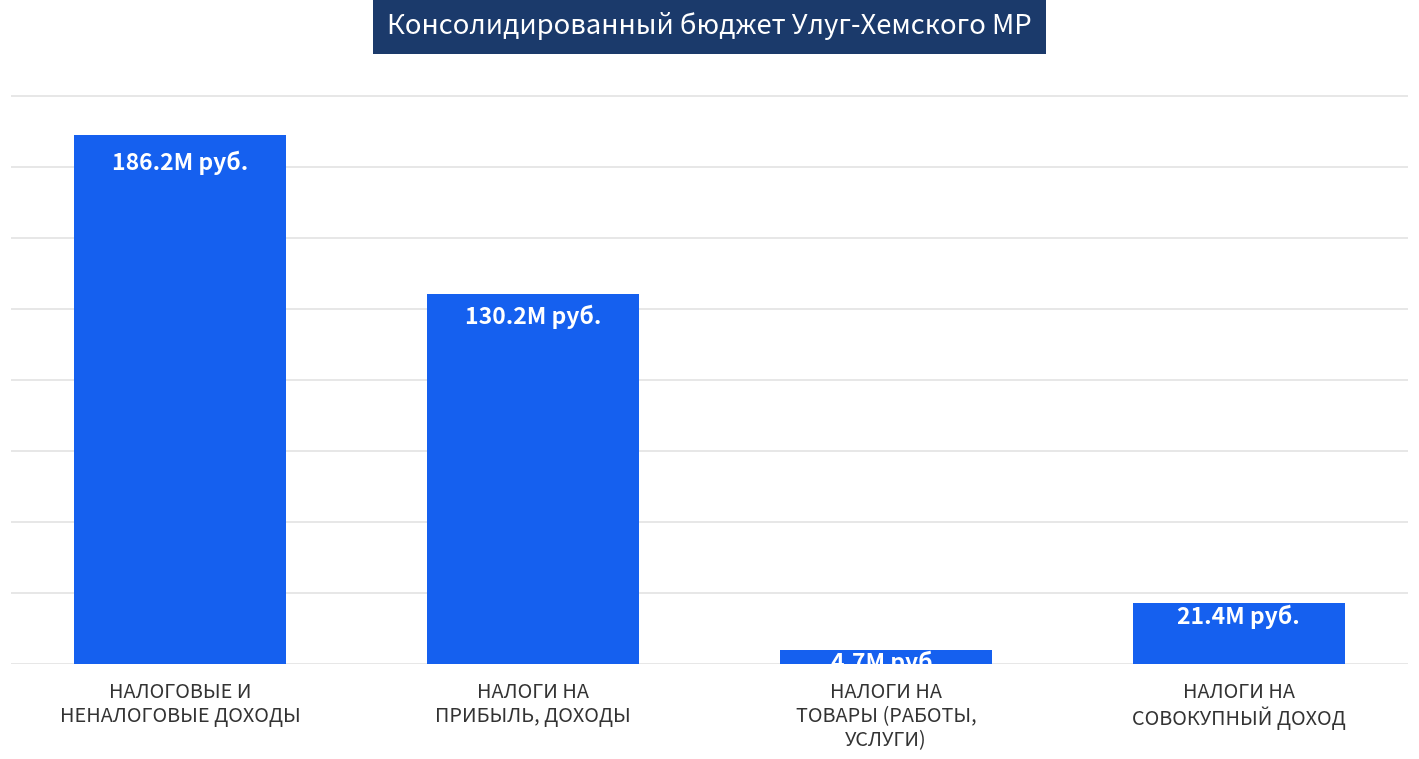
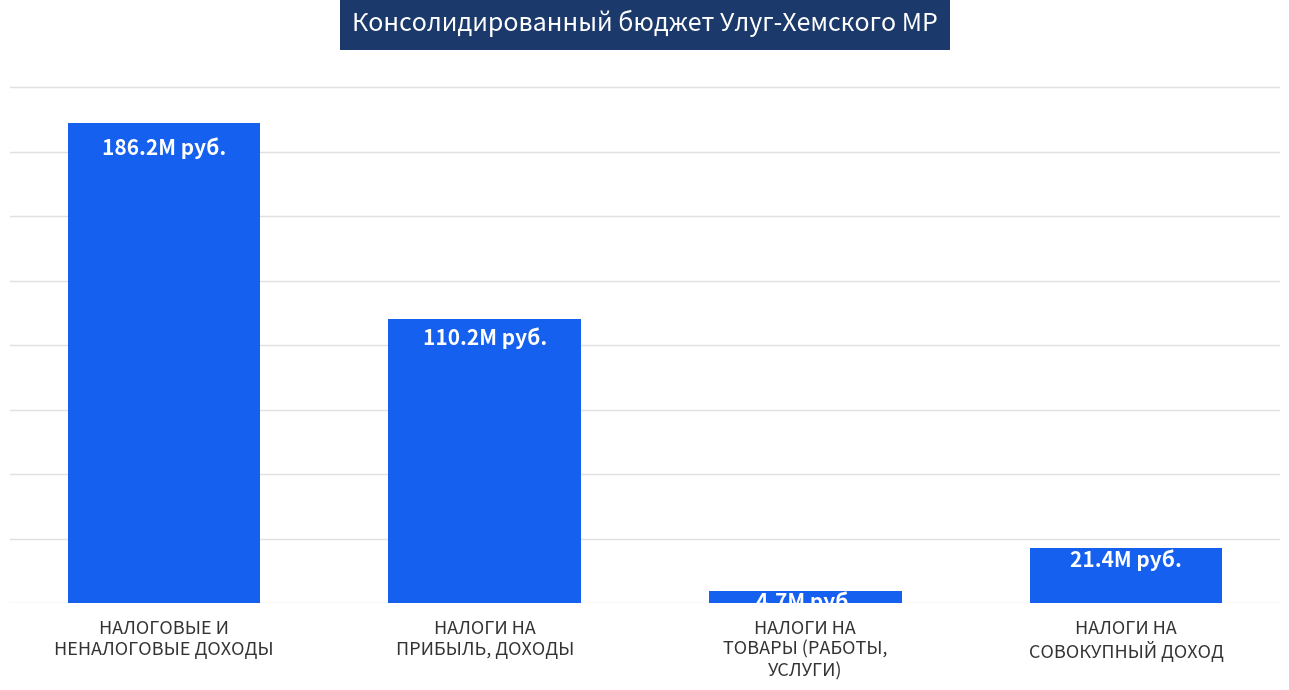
  {
    "НАЛОГОВЫЕ И НЕНАЛОГОВЫЕ ДОХОДЫ": "186.2M",
-   "НАЛОГИ НА ПРИБЫЛЬ, ДОХОДЫ": "130.2M",
+   "НАЛОГИ НА ПРИБЫЛЬ, ДОХОДЫ": "110.2M",
    "НАЛОГИ НА СОВОКУПНЫЙ ДОХОД": "21.4M"
  }
